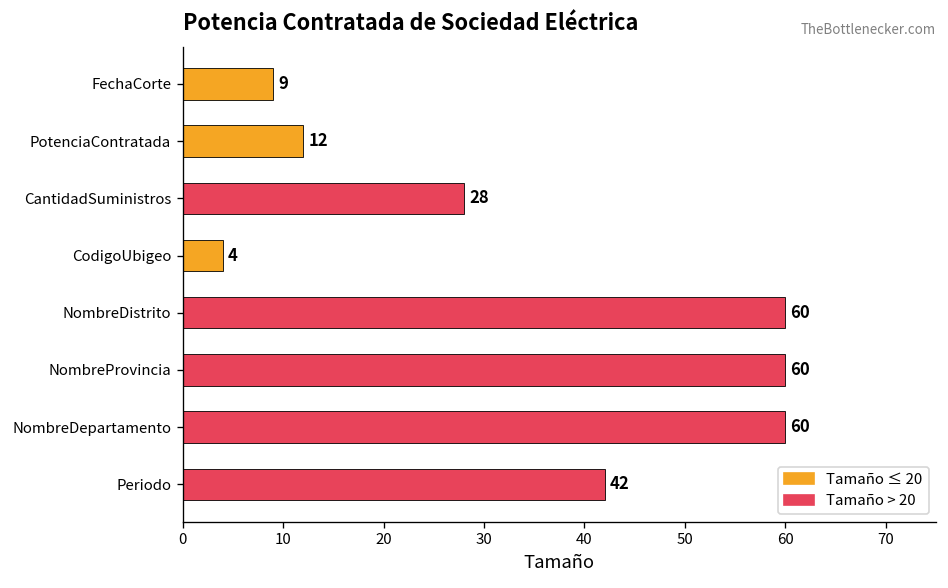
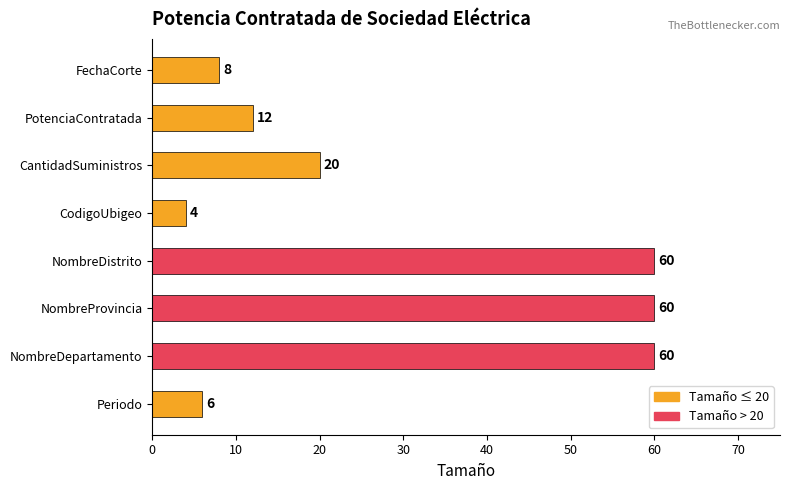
  {
-   "FechaCorte": 9,
+   "FechaCorte": 8,
    "PotenciaContratada": 12,
-   "CantidadSuministros": 28,
+   "CantidadSuministros": 20,
    "CodigoUbigeo": 4,
    "NombreDistrito": 60,
    "NombreProvincia": 60,
    "NombreDepartamento": 60,
-   "Periodo": 42
+   "Periodo": 6
  }
